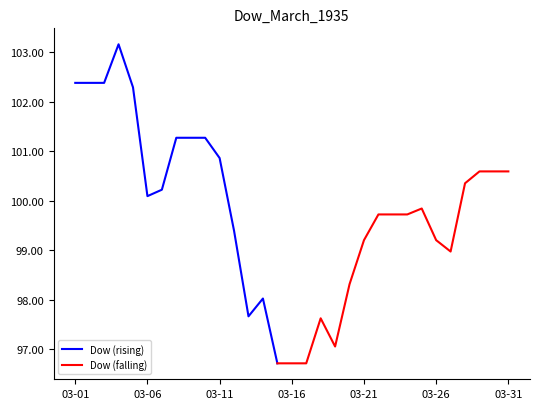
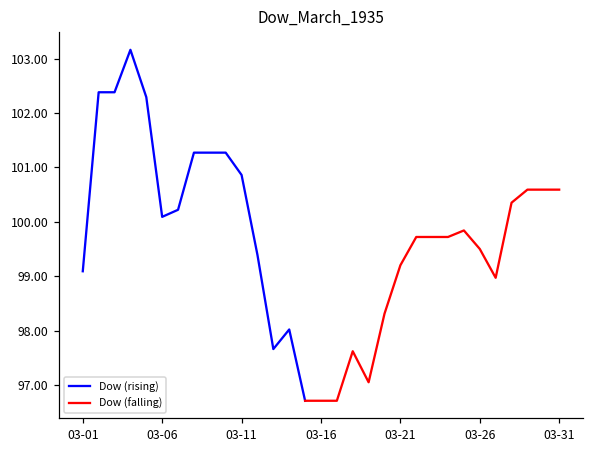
  {
    "Dow (rising)": {
-     "03-01": 102.4,
+     "03-01": 99.1,
      "03-06": 100.1,
      "03-11": 100.9
    },
    "Dow (falling)": {
      "03-16": 96.7,
      "03-21": 99.2,
-     "03-26": 99.2,
+     "03-26": 99.5,
      "03-31": 100.6
    }
  }
